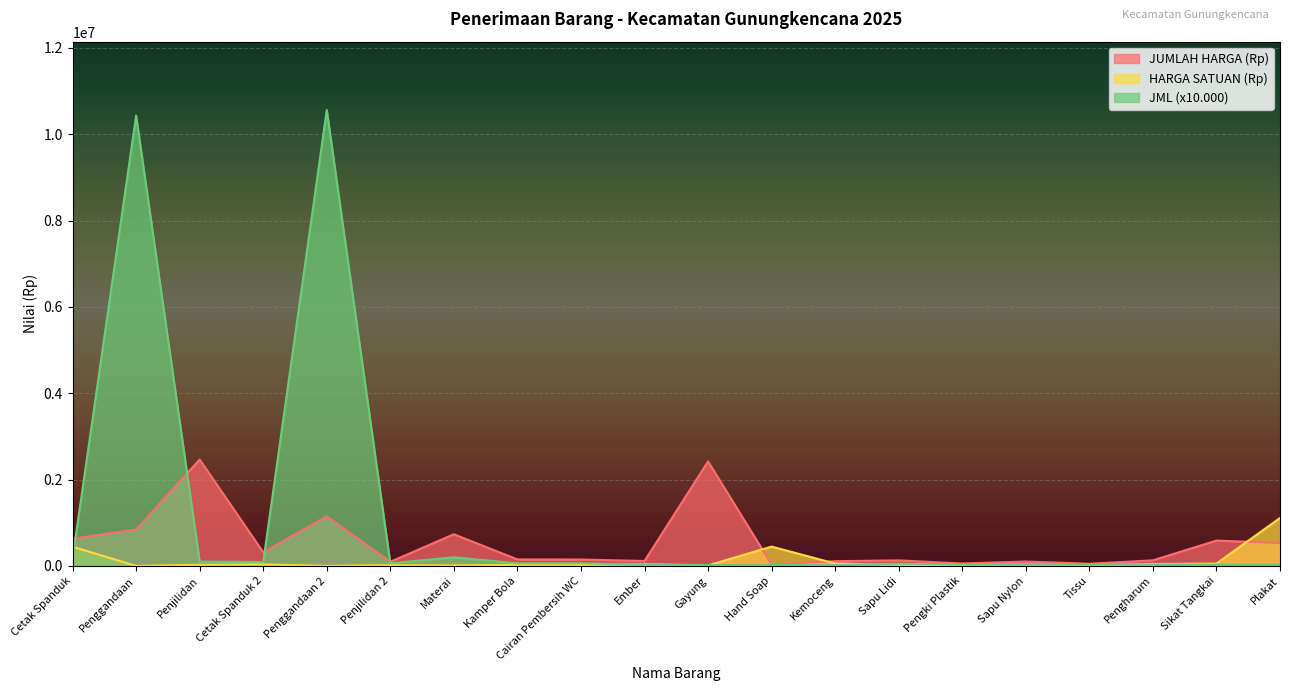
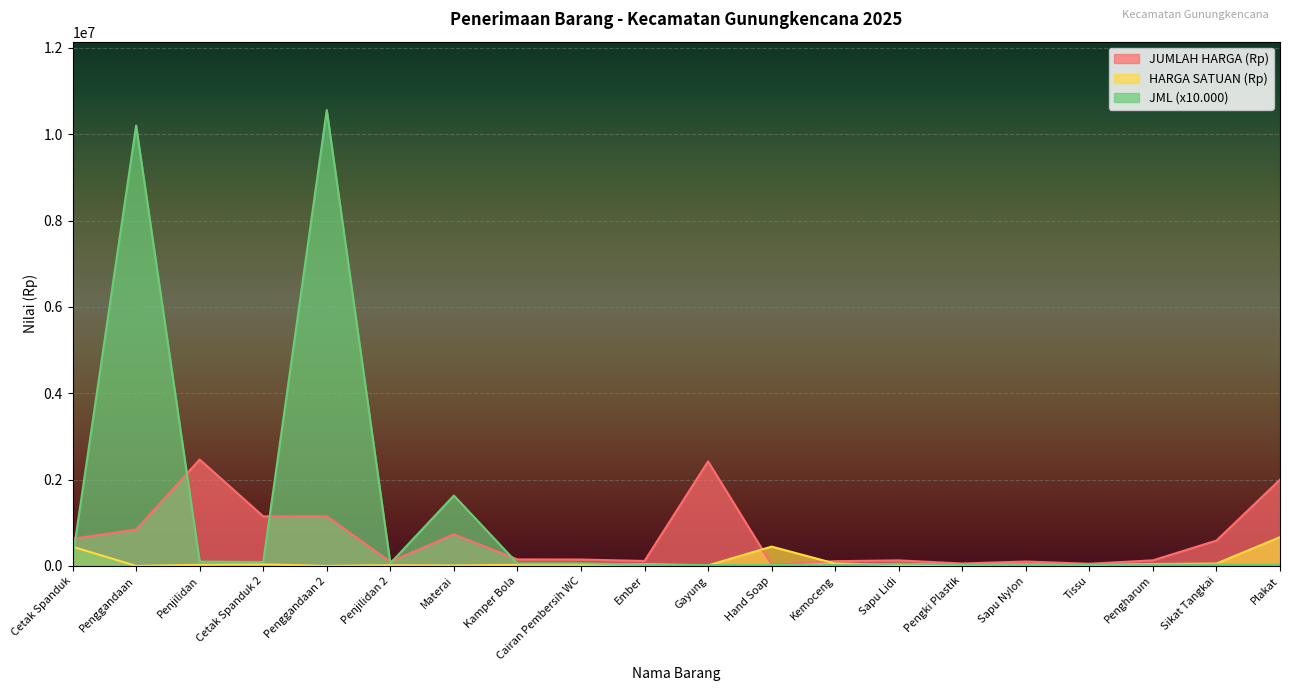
  {
    "JUMLAH HARGA (Rp)": {
      "Cetak Spanduk": 600000,
      "Penggandaan": 800000,
      "Penjilidan": 2500000,
-     "Cetak Spanduk 2": 300000,
+     "Cetak Spanduk 2": 1100000,
      "Penggandaan 2": 1100000,
      "Materai": 700000,
      "Kamper Bola": 200000,
      "Cairan Pembersih WC": 100000,
      "Ember": 100000,
      "Gayung": 2400000,
      "Sapu Lidi": 100000,
      "Sapu Nylon": 100000,
      "Pengharum": 100000,
      "Sikat Tangkai": 600000,
-     "Plakat": 500000
+     "Plakat": 2000000
    },
    "HARGA SATUAN (Rp)": {
      "Cetak Spanduk": 400000,
      "Penggandaan": 0,
      "Penjilidan": 0,
      "Penggandaan 2": 0,
      "Materai": 0,
      "Hand Soap": 400000,
-     "Plakat": 1100000
+     "Plakat": 700000
    },
    "JML (x10.000)": {
      "Cetak Spanduk": 200000,
-     "Penggandaan": 10400000,
+     "Penggandaan": 10200000,
      "Penjilidan": 100000,
      "Penggandaan 2": 10600000,
-     "Materai": 200000,
+     "Materai": 1600000,
      "Plakat": 0
    }
  }
